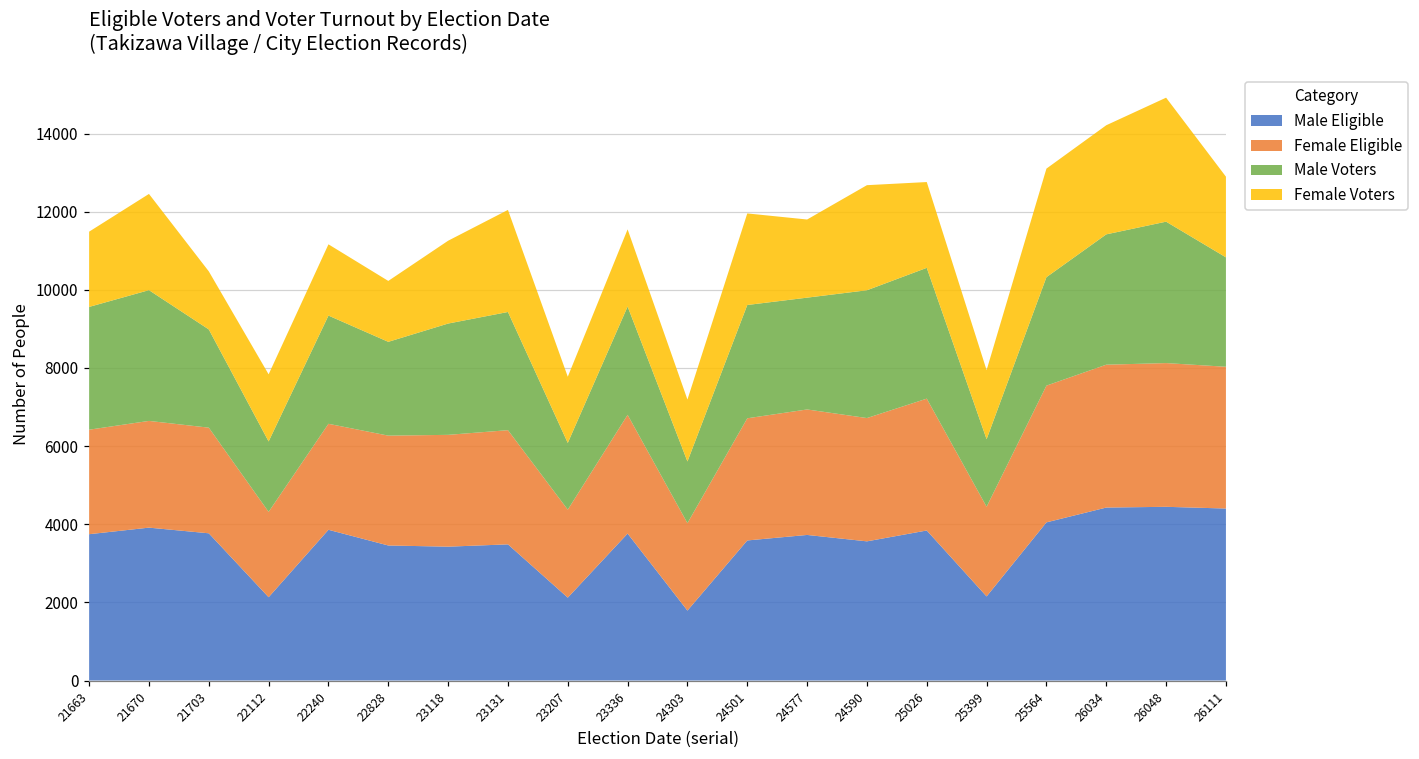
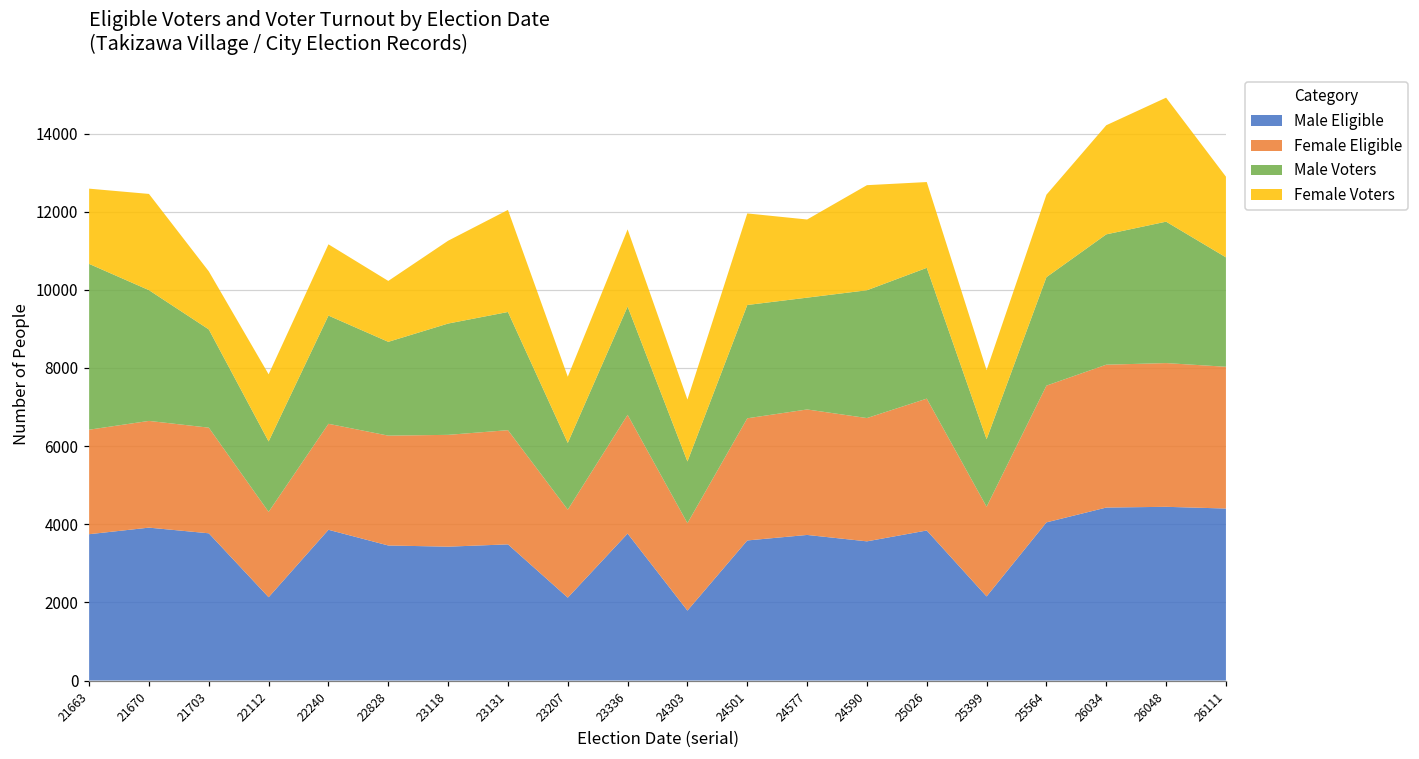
  {
    "Male Eligible": {
      "21663": 3700,
      "21670": 3900,
      "21703": 3800,
      "22112": 2100,
      "22240": 3900,
      "22828": 3500,
      "23118": 3400,
      "23131": 3500,
      "23207": 2100,
      "23336": 3800,
      "24303": 1800,
      "24501": 3600,
      "24577": 3700,
      "24590": 3600,
      "25026": 3800,
      "25399": 2200,
      "25564": 4000,
      "26034": 4400,
      "26048": 4400,
      "26111": 4400
    },
    "Female Eligible": {
      "21663": 2700,
      "21670": 2700,
      "21703": 2700,
      "22112": 2200,
      "22240": 2700,
      "22828": 2800,
      "23118": 2900,
      "23131": 2900,
      "23207": 2300,
      "23336": 3000,
      "24303": 2200,
      "24501": 3100,
      "24577": 3200,
      "24590": 3200,
      "25026": 3400,
      "25399": 2300,
      "25564": 3500,
      "26034": 3700,
      "26048": 3700,
      "26111": 3600
    },
    "Male Voters": {
-     "21663": 3100,
+     "21663": 4200,
      "21670": 3300,
      "21703": 2500,
      "22112": 1800,
      "22240": 2800,
      "22828": 2400,
      "23118": 2800,
      "23131": 3000,
      "23207": 1700,
      "23336": 2800,
      "24303": 1600,
      "24501": 2900,
      "24577": 2900,
      "24590": 3300,
      "25026": 3300,
      "25399": 1700,
      "25564": 2800,
      "26034": 3300,
      "26048": 3600,
      "26111": 2800
    },
    "Female Voters": {
      "21663": 1900,
      "21670": 2500,
      "21703": 1500,
      "22112": 1700,
      "22240": 1800,
      "22828": 1600,
      "23118": 2100,
      "23131": 2600,
      "23207": 1700,
      "23336": 2000,
      "24303": 1600,
      "24501": 2300,
      "24577": 2000,
      "24590": 2700,
      "25026": 2200,
      "25399": 1800,
-     "25564": 2800,
+     "25564": 2100,
      "26034": 2800,
      "26048": 3200,
      "26111": 2100
    }
  }
